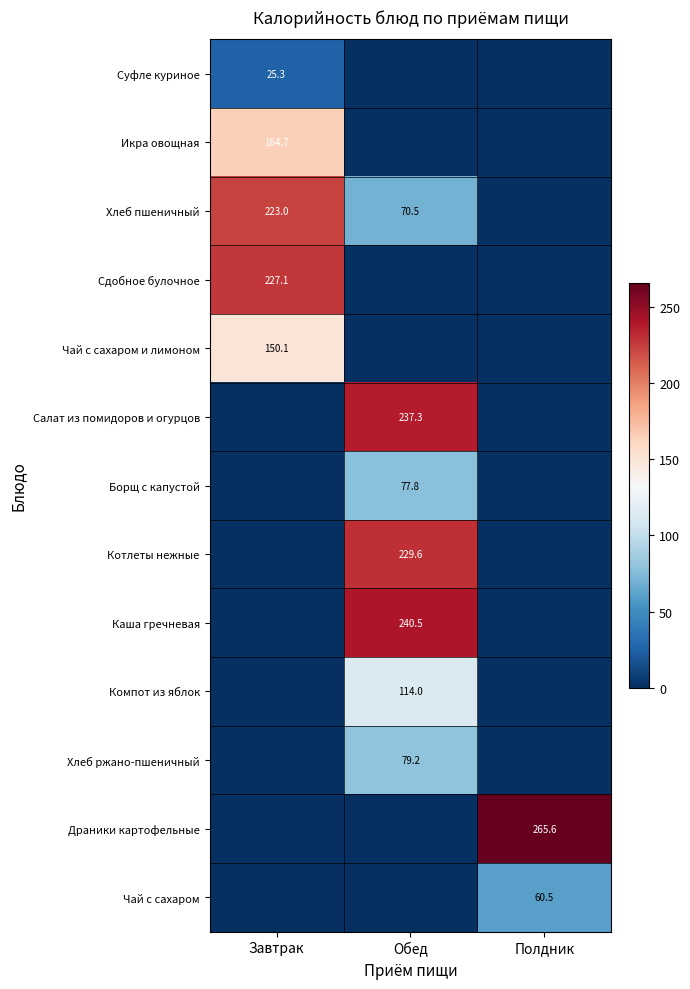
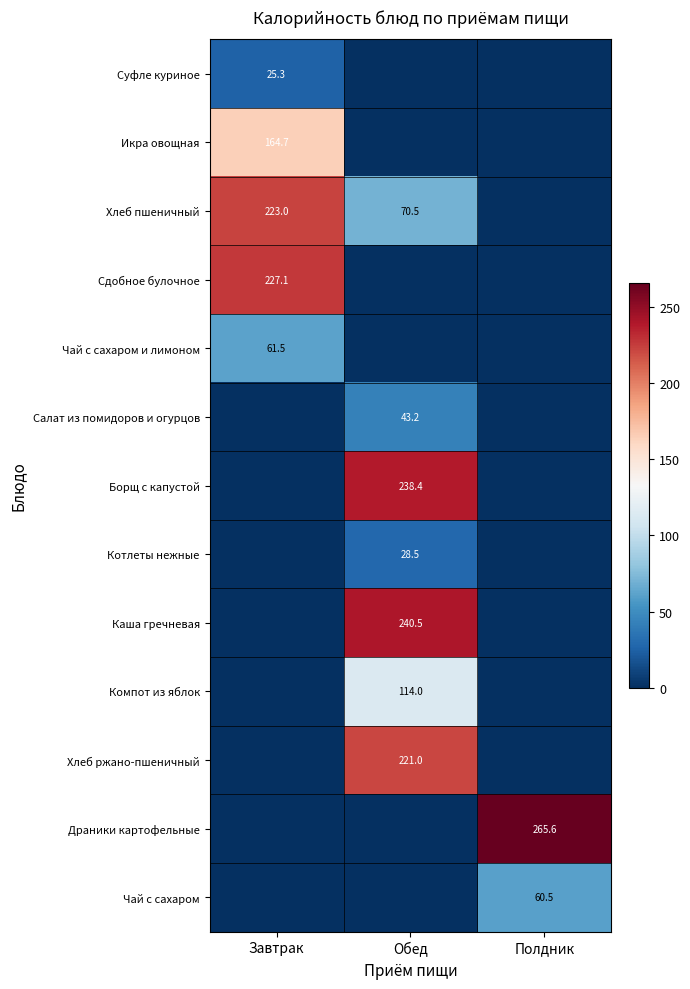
  {
    "Суфле куриное": {
      "Завтрак": 25.3
    },
    "Икра овощная": {
      "Завтрак": 164.7
    },
    "Хлеб пшеничный": {
      "Завтрак": 223.0,
      "Обед": 70.5
    },
    "Сдобное булочное": {
      "Завтрак": 227.1
    },
    "Чай с сахаром и лимоном": {
-     "Завтрак": 150.1
+     "Завтрак": 61.5
    },
    "Салат из помидоров и огурцов": {
-     "Обед": 237.3
+     "Обед": 43.2
    },
    "Борщ с капустой": {
-     "Обед": 77.8
+     "Обед": 238.4
    },
    "Котлеты нежные": {
-     "Обед": 229.6
+     "Обед": 28.5
    },
    "Каша гречневая": {
      "Обед": 240.5
    },
    "Компот из яблок": {
      "Обед": 114.0
    },
    "Хлеб ржано-пшеничный": {
-     "Обед": 79.2
+     "Обед": 221.0
    },
    "Драники картофельные": {
      "Полдник": 265.6
    },
    "Чай с сахаром": {
      "Полдник": 60.5
    }
  }
